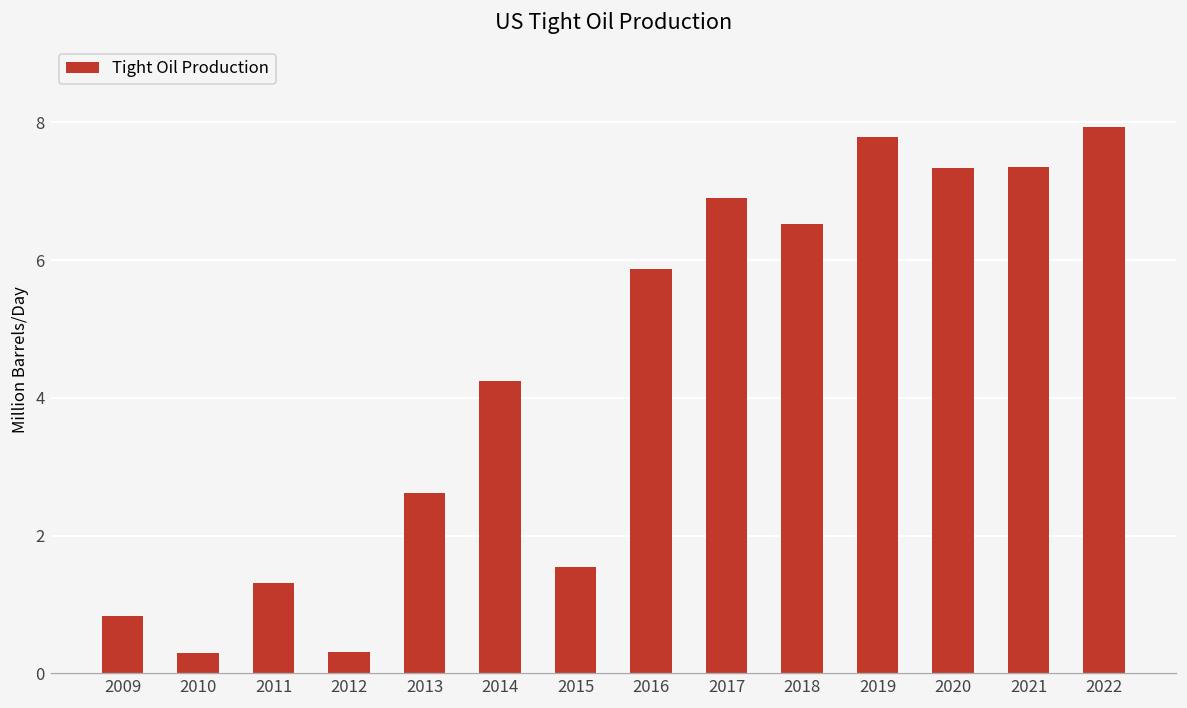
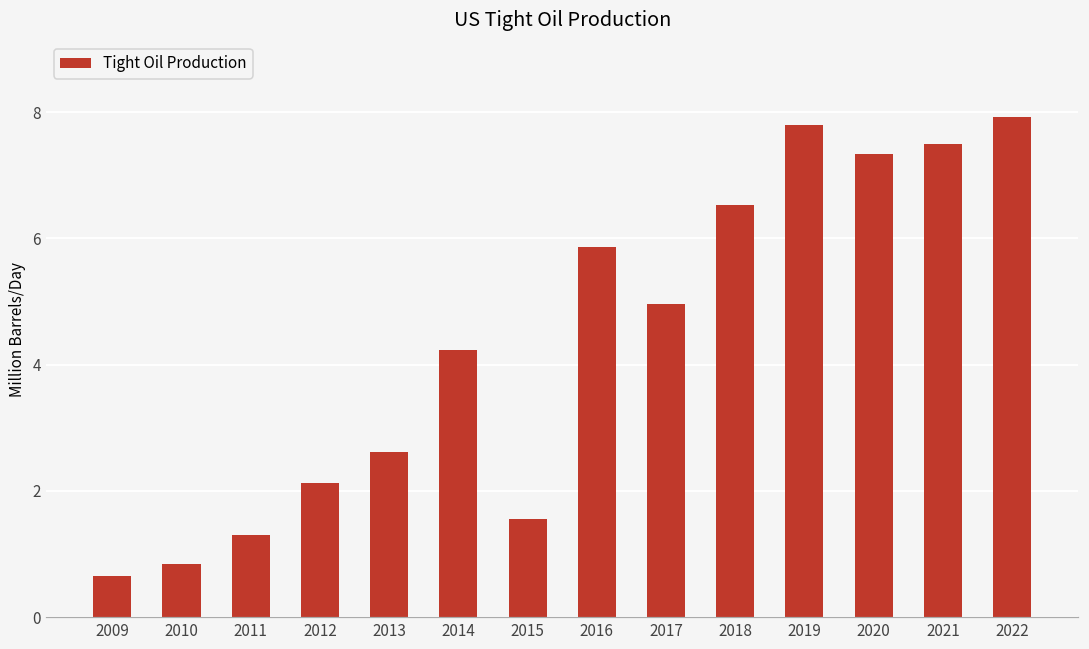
  {
-   "2009": 0.8,
-   "2010": 0.3,
+   "2009": 0.6,
+   "2010": 0.8,
    "2011": 1.3,
-   "2012": 0.3,
+   "2012": 2.1,
    "2013": 2.6,
    "2014": 4.2,
    "2015": 1.5,
    "2016": 5.9,
-   "2017": 6.9,
+   "2017": 5.0,
    "2018": 6.5,
    "2019": 7.8,
    "2020": 7.3,
-   "2021": 7.3,
+   "2021": 7.5,
    "2022": 7.9
  }
